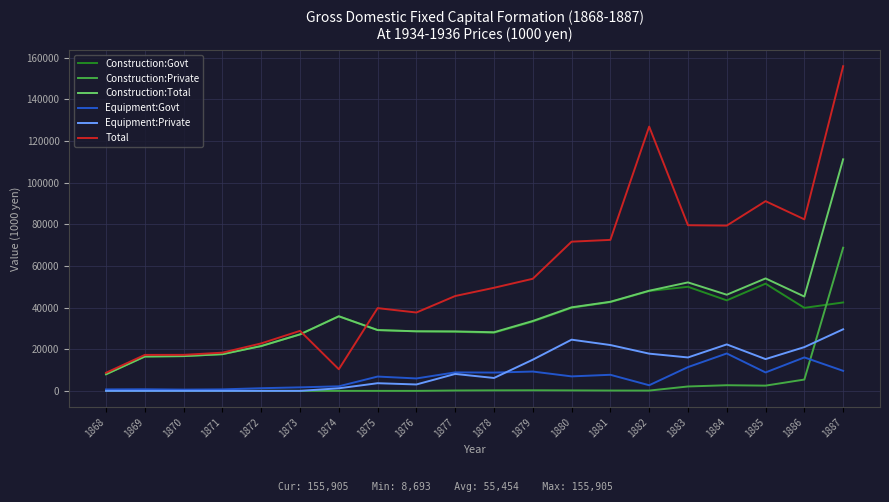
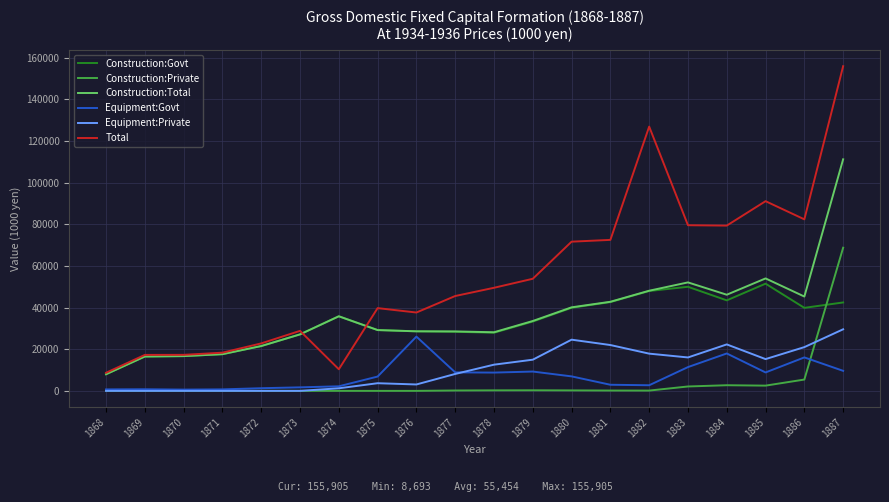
  {
    "Equipment:Govt": {
      "1872": 1000,
      "1873": 2000,
      "1875": 7000,
-     "1876": 6000,
+     "1876": 26000,
      "1878": 9000,
      "1879": 9000,
      "1880": 7000,
-     "1881": 8000,
+     "1881": 3000,
      "1882": 3000,
      "1883": 11000,
      "1884": 18000,
      "1885": 9000,
      "1886": 16000,
      "1887": 10000
    },
    "Equipment:Private": {
      "1875": 4000,
      "1876": 3000,
-     "1878": 6000,
+     "1878": 13000,
      "1879": 15000,
      "1880": 25000,
      "1881": 22000,
      "1882": 18000,
      "1883": 16000,
      "1884": 22000,
      "1885": 15000,
      "1886": 21000,
      "1887": 30000
    },
    "Total": {
      "1872": 23000,
      "1873": 29000,
      "1874": 10000,
      "1875": 40000,
      "1876": 38000,
      "1877": 46000,
      "1878": 49000,
      "1879": 54000,
      "1880": 72000,
      "1881": 73000,
      "1882": 127000,
      "1883": 80000,
      "1884": 79000,
      "1885": 91000,
      "1886": 82000,
      "1887": 156000
    }
  }
